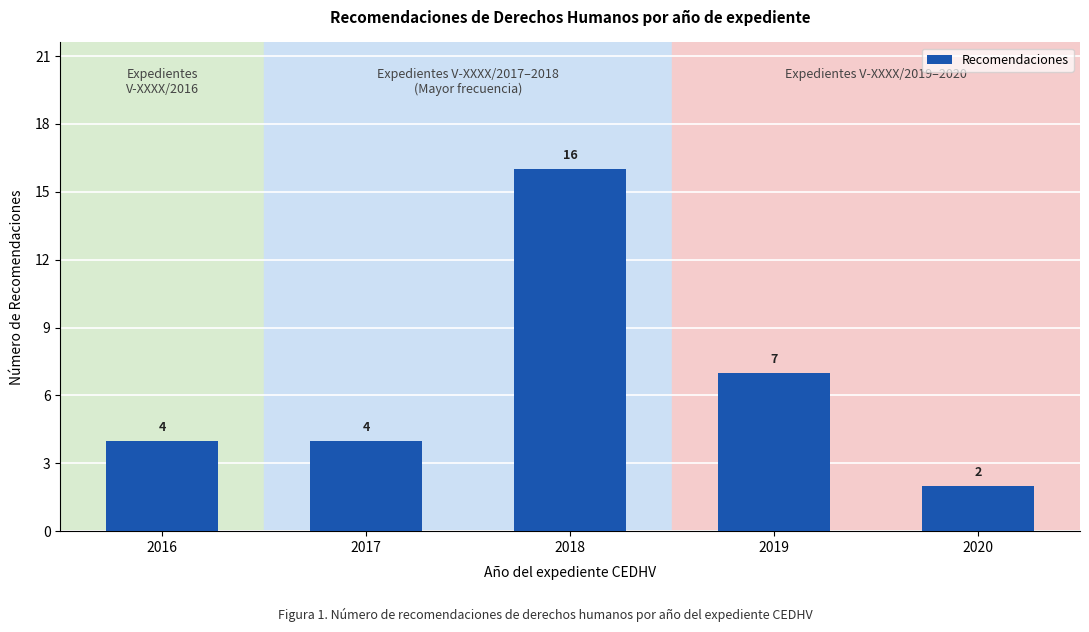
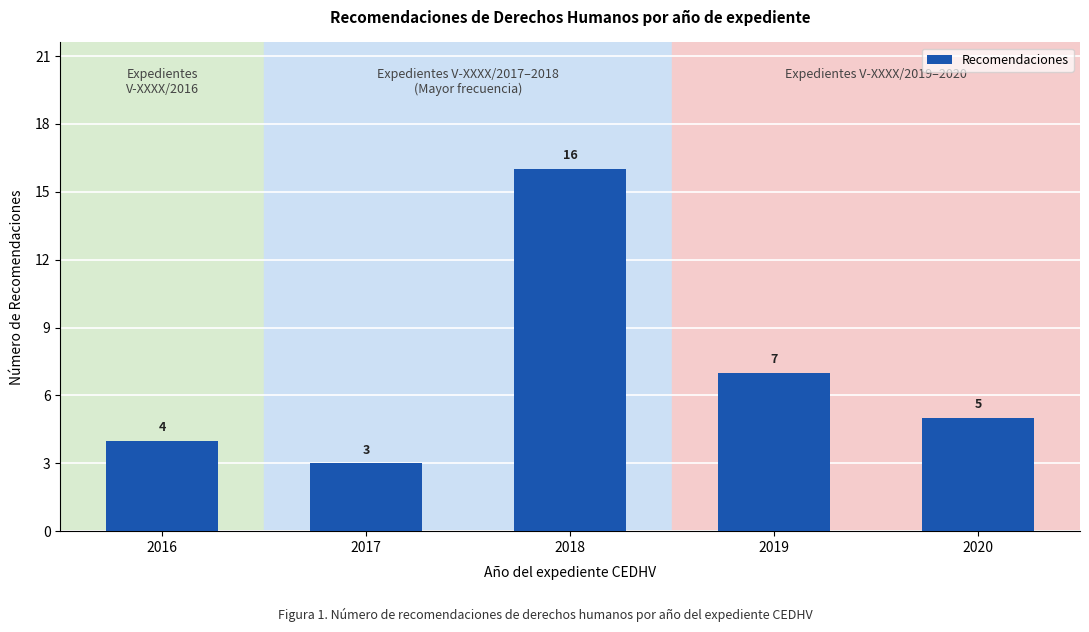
  {
    "2016": 4,
-   "2017": 4,
+   "2017": 3,
    "2018": 16,
    "2019": 7,
-   "2020": 2
+   "2020": 5
  }
